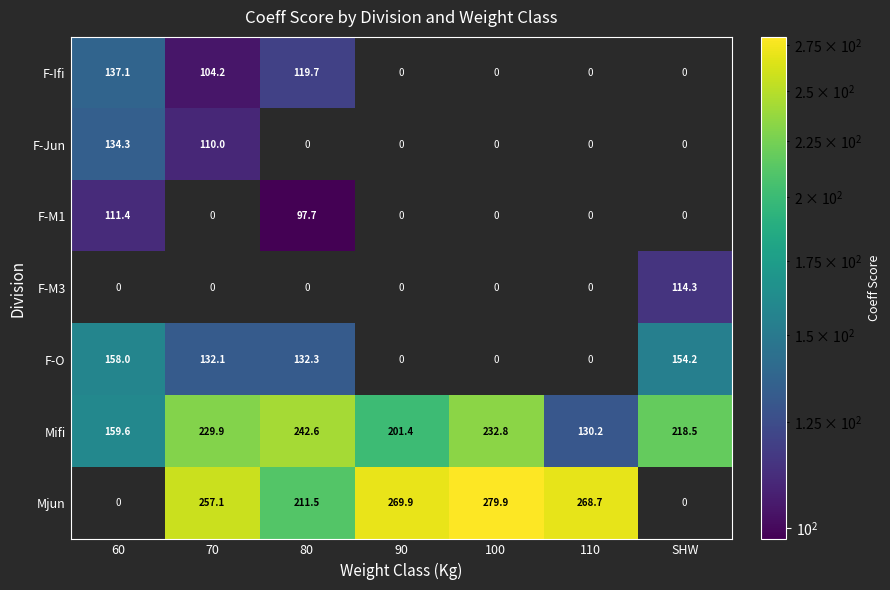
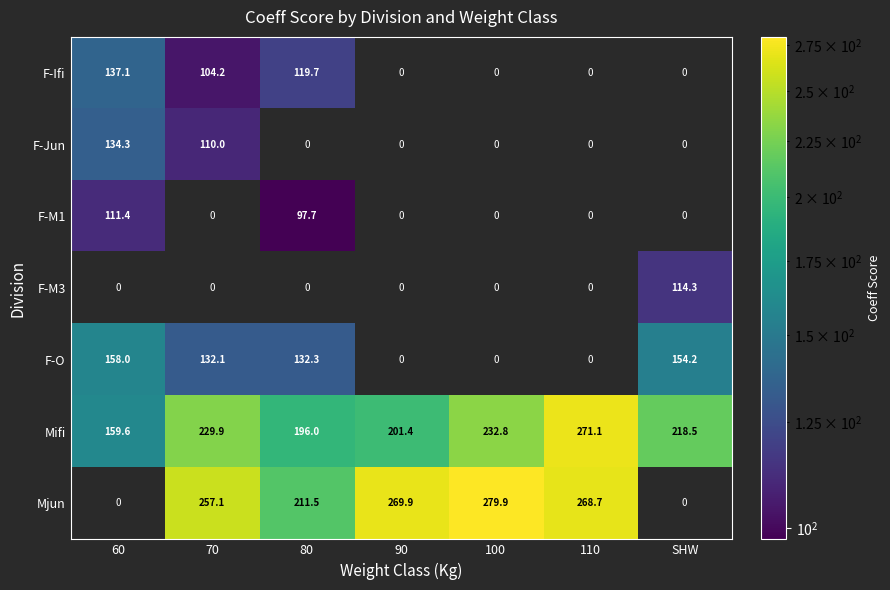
  {
    "F-Ifi": {
      "60": 137.1,
      "70": 104.2,
      "80": 119.7
    },
    "F-Jun": {
      "60": 134.3,
      "70": 110.0
    },
    "F-M1": {
      "60": 111.4,
      "80": 97.7
    },
    "F-M3": {
      "SHW": 114.3
    },
    "F-O": {
      "60": 158.0,
      "70": 132.1,
      "80": 132.3,
      "SHW": 154.2
    },
    "Mifi": {
      "60": 159.6,
      "70": 229.9,
-     "80": 242.6,
+     "80": 196.0,
      "90": 201.4,
      "100": 232.8,
-     "110": 130.2,
+     "110": 271.1,
      "SHW": 218.5
    },
    "Mjun": {
      "70": 257.1,
      "80": 211.5,
      "90": 269.9,
      "100": 279.9,
      "110": 268.7
    }
  }
